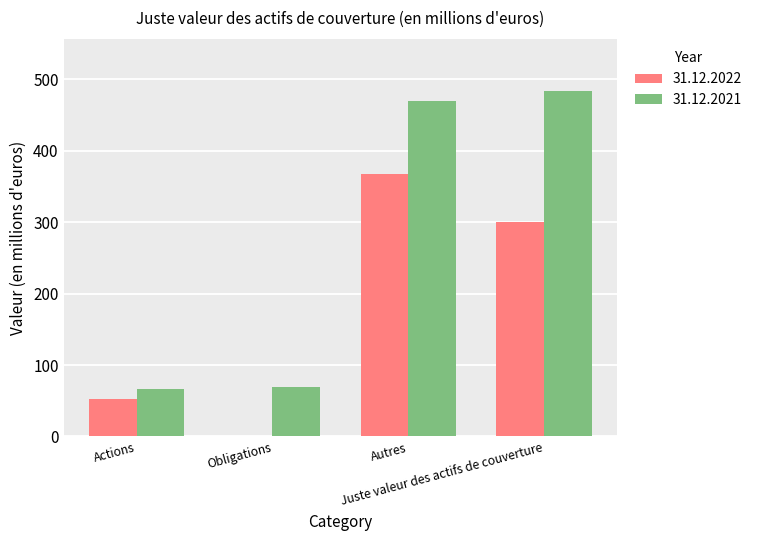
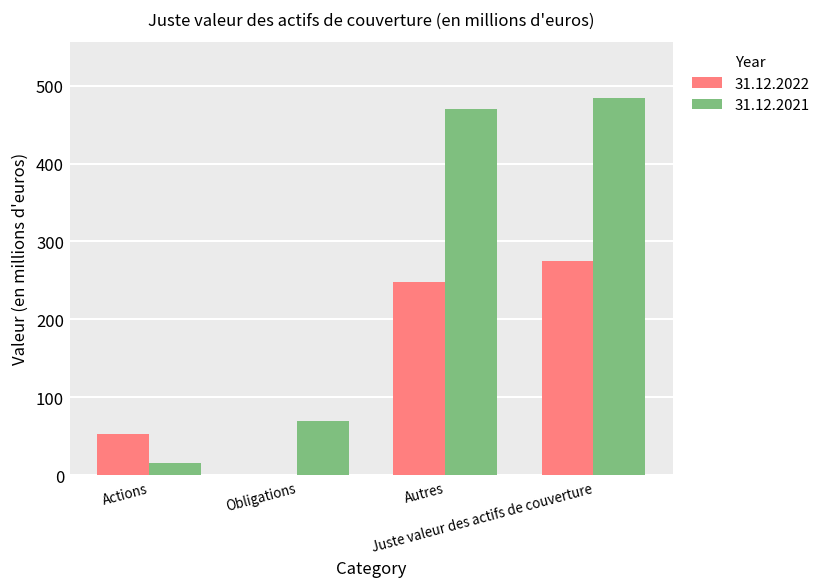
  {
    "31.12.2022": {
      "Actions": 50,
      "Obligations": 0,
-     "Autres": 370,
-     "Juste valeur des actifs de couverture": 300
+     "Autres": 250,
+     "Juste valeur des actifs de couverture": 280
    },
    "31.12.2021": {
-     "Actions": 70,
+     "Actions": 20,
      "Obligations": 70,
      "Autres": 470,
      "Juste valeur des actifs de couverture": 480
    }
  }
